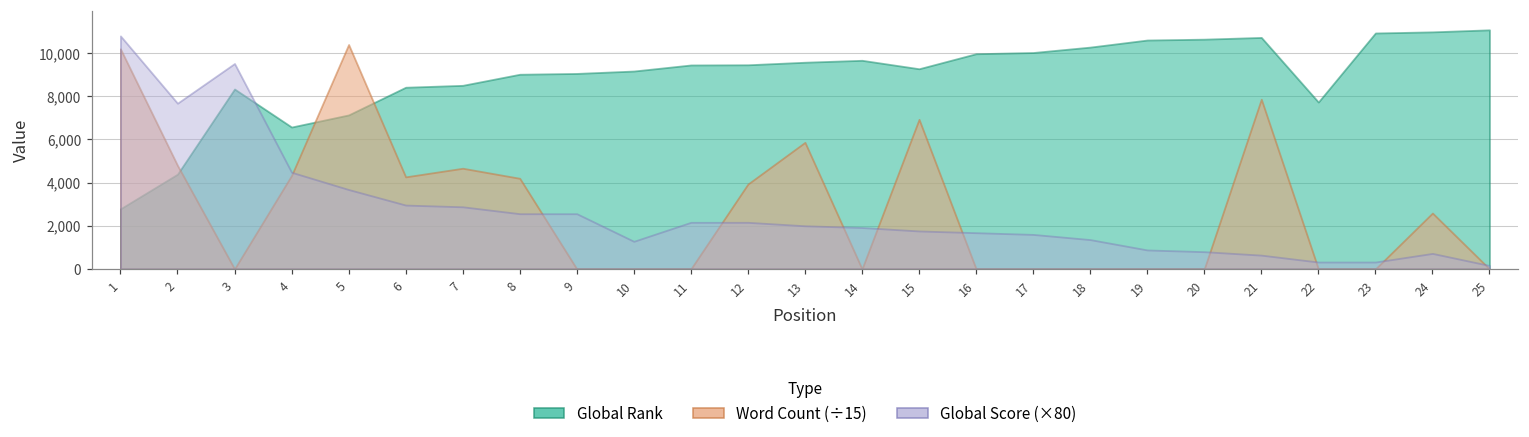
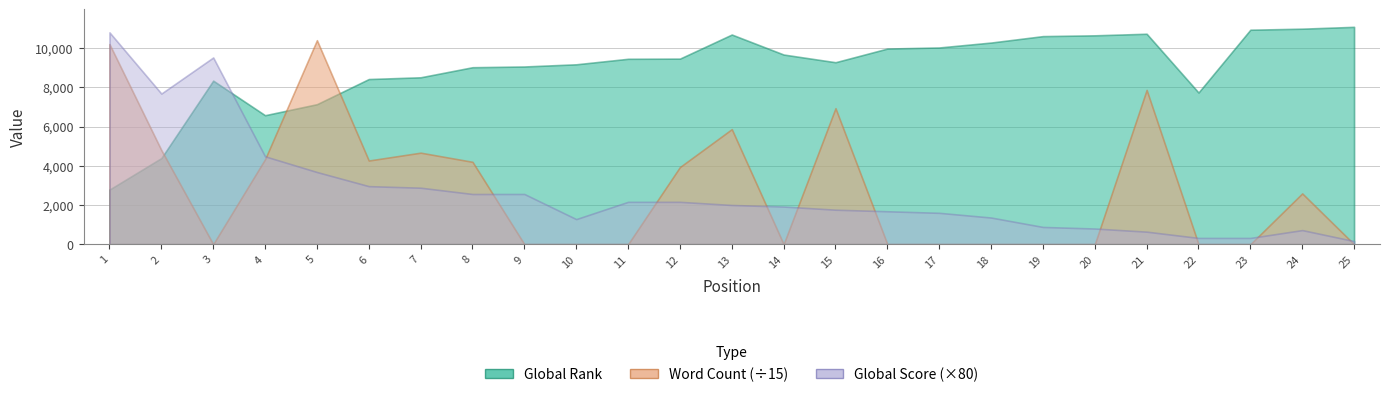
  {
    "Global Rank": {
      "1": "2,800",
      "2": "4,400",
      "3": "8,300",
      "4": "6,600",
      "5": "7,100",
      "6": "8,400",
      "7": "8,500",
      "8": "9,000",
      "9": "9,100",
      "10": "9,200",
      "11": "9,500",
      "12": "9,500",
-     "13": "9,600",
+     "13": "10,700",
      "14": "9,700",
      "15": "9,300",
      "16": "10,000",
      "17": "10,000",
      "18": "10,300",
      "19": "10,600",
      "20": "10,600",
      "21": "10,700",
      "22": "7,700",
      "23": "10,900",
      "24": "11,000",
      "25": "11,100"
    },
    "Word Count (÷15)": {
      "1": "10,200",
      "2": "4,800",
      "3": "0",
      "4": "4,300",
      "5": "10,400",
      "6": "4,300",
      "7": "4,700",
      "8": "4,200",
      "9": "0",
      "10": "0",
      "11": "0",
      "12": "3,900",
      "13": "5,900",
      "14": "0",
      "15": "6,900",
      "16": "0",
      "17": "0",
      "18": "0",
      "19": "0",
      "20": "0",
      "21": "7,900",
      "22": "0",
      "23": "0",
      "24": "2,600",
      "25": "0"
    },
    "Global Score (×80)": {
      "1": "10,800",
      "2": "7,700",
      "3": "9,500",
      "4": "4,500",
      "5": "3,700",
      "6": "3,000",
      "7": "2,900",
      "8": "2,600",
      "9": "2,600",
      "10": "1,300",
      "11": "2,200",
      "12": "2,200",
      "13": "2,000",
      "14": "1,900",
      "15": "1,800",
      "16": "1,700",
      "17": "1,600",
      "18": "1,400",
      "19": "900",
      "20": "800",
      "21": "600",
      "22": "300",
      "23": "300",
      "24": "700",
      "25": "200"
    }
  }
